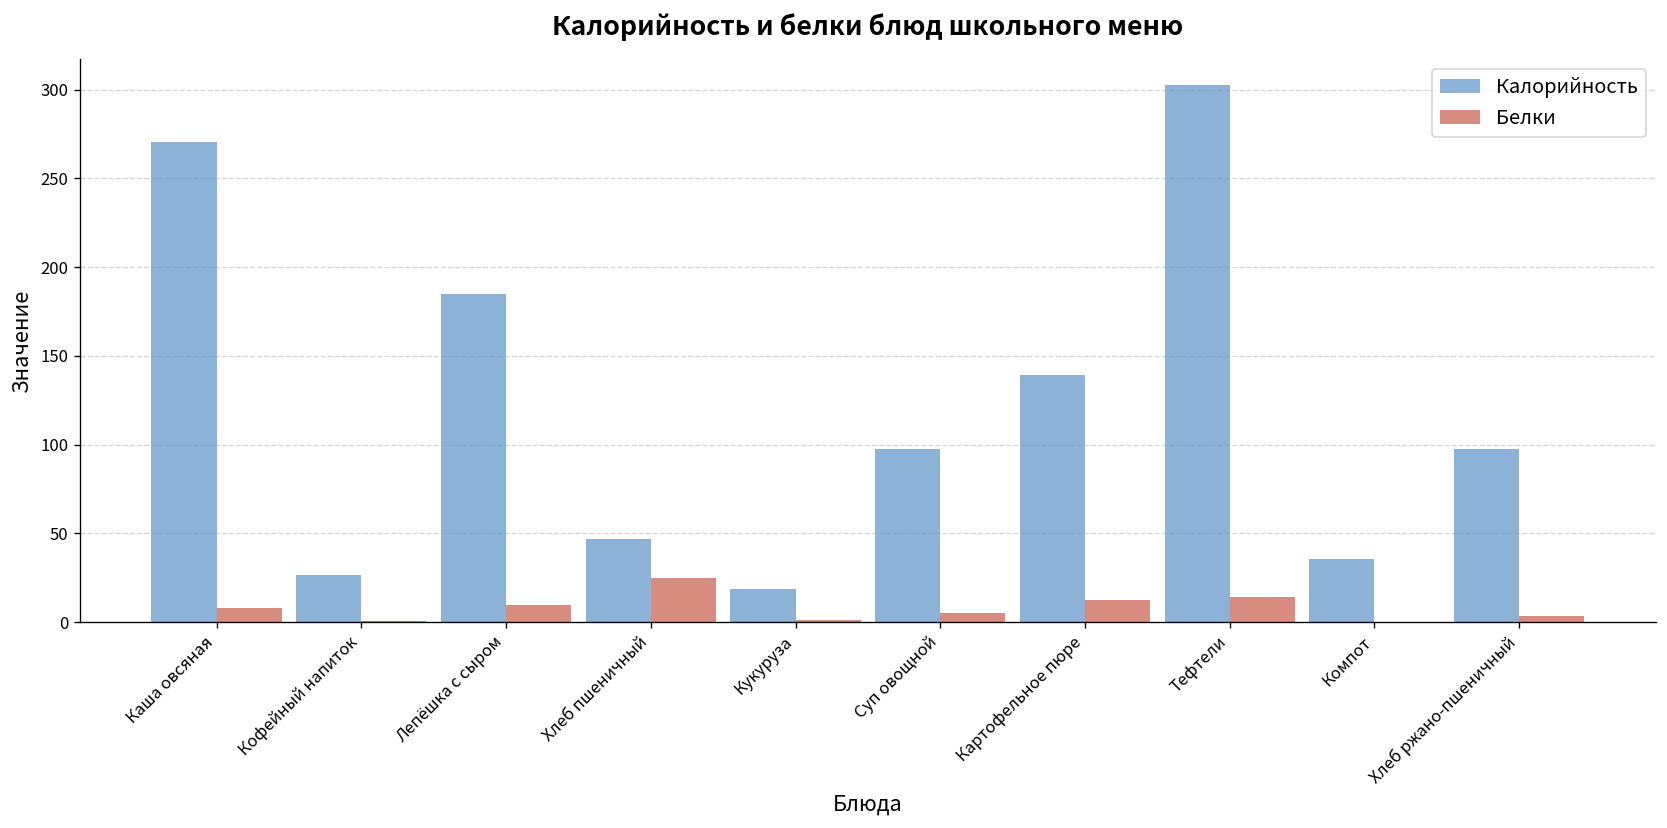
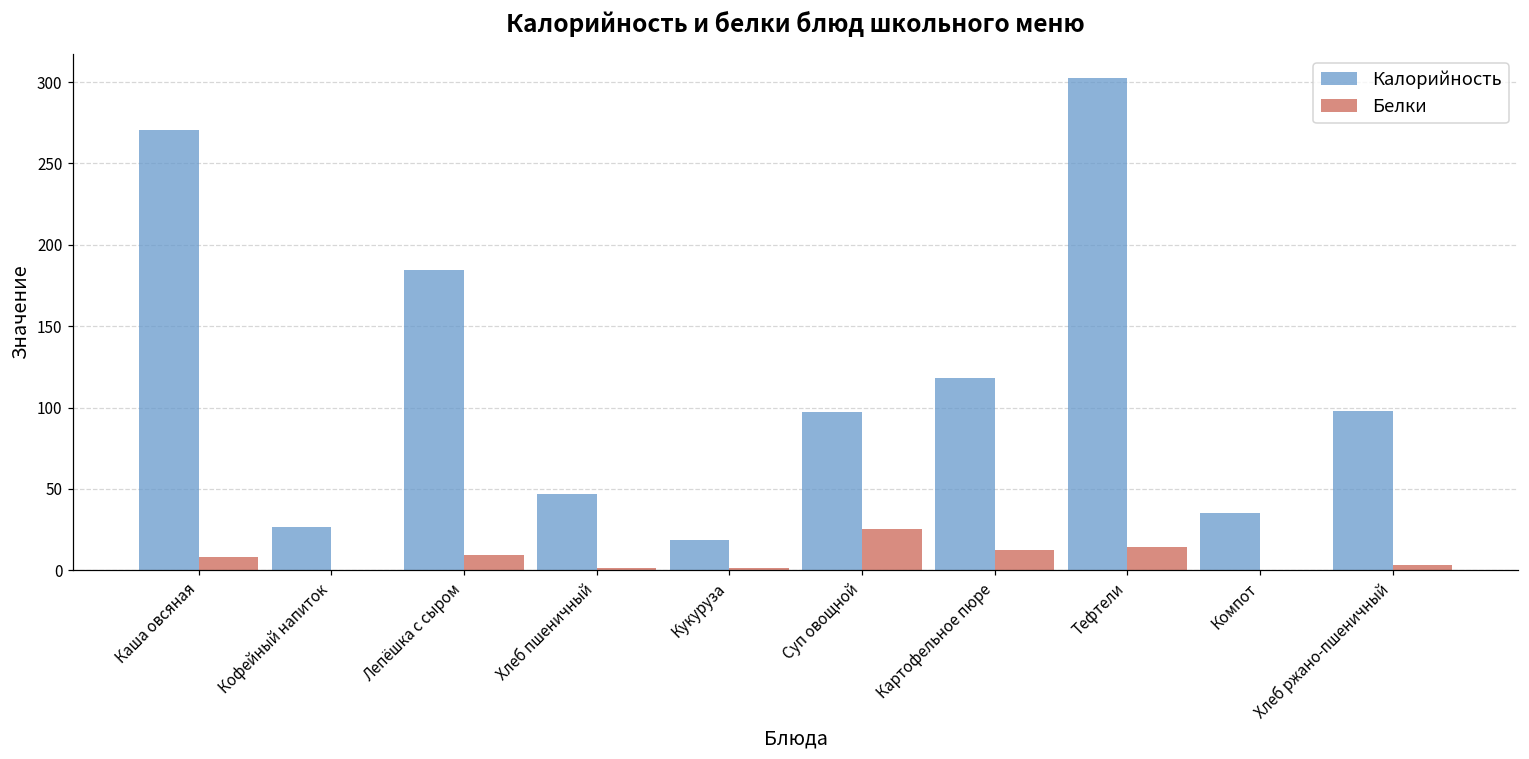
  {
    "Калорийность": {
      "Каша овсяная": 271,
      "Кофейный напиток": 27,
      "Лепёшка с сыром": 185,
      "Хлеб пшеничный": 47,
      "Кукуруза": 19,
      "Суп овощной": 97,
-     "Картофельное пюре": 139,
+     "Картофельное пюре": 118,
      "Тефтели": 302,
      "Компот": 36,
      "Хлеб ржано-пшеничный": 98
    },
    "Белки": {
      "Каша овсяная": 8,
      "Лепёшка с сыром": 10,
-     "Хлеб пшеничный": 25,
-     "Суп овощной": 5,
+     "Хлеб пшеничный": 2,
+     "Суп овощной": 26,
      "Картофельное пюре": 13,
      "Тефтели": 14,
      "Хлеб ржано-пшеничный": 3
    }
  }
